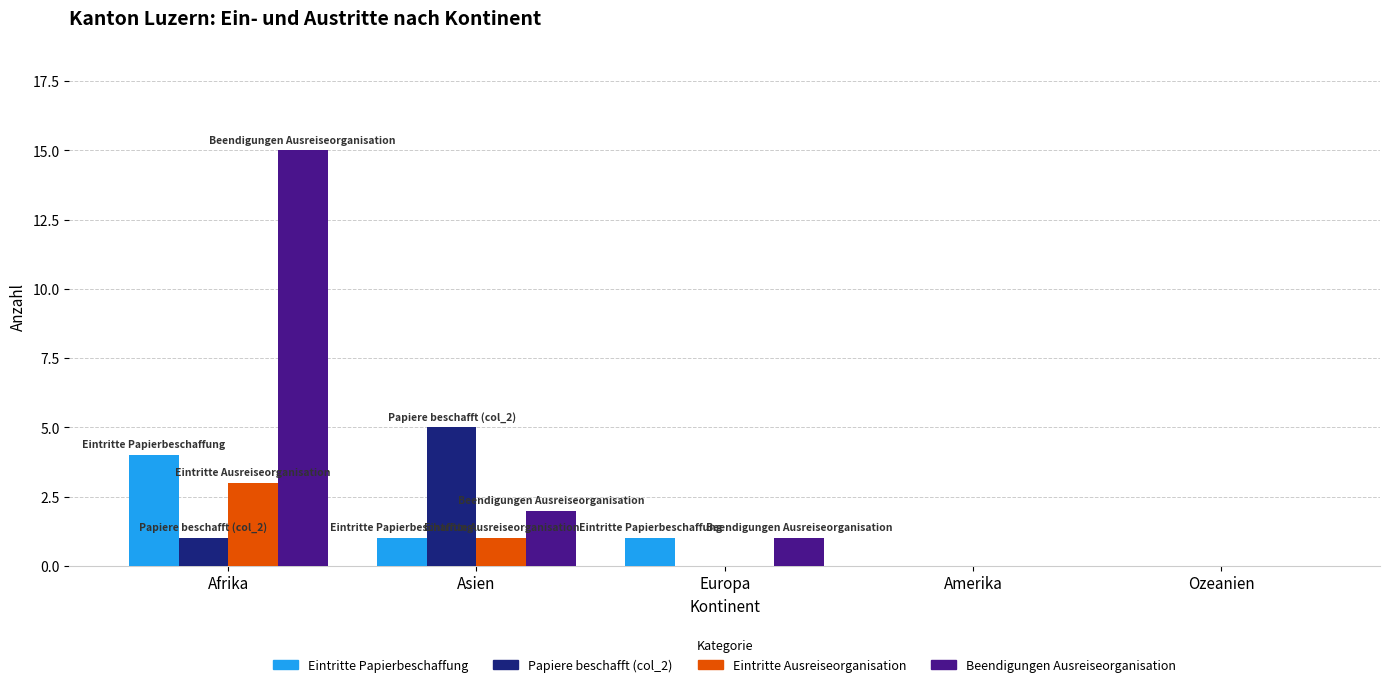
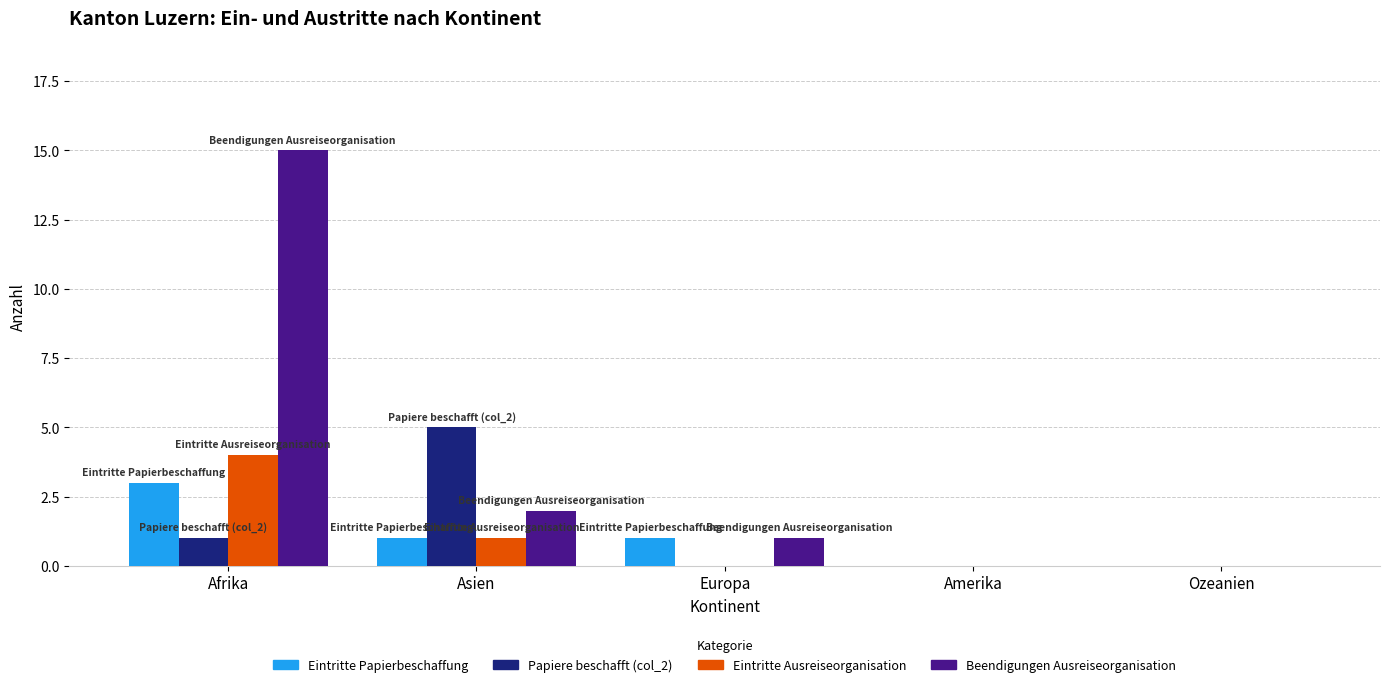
  {
    "Eintritte Papierbeschaffung": {
-     "Afrika": 4,
+     "Afrika": 3,
      "Asien": 1,
      "Europa": 1,
      "Amerika": 0,
      "Ozeanien": 0
    },
    "Eintritte Ausreiseorganisation": {
-     "Afrika": 3,
+     "Afrika": 4,
      "Asien": 1,
      "Europa": 0,
      "Amerika": 0,
      "Ozeanien": 0
    }
  }
